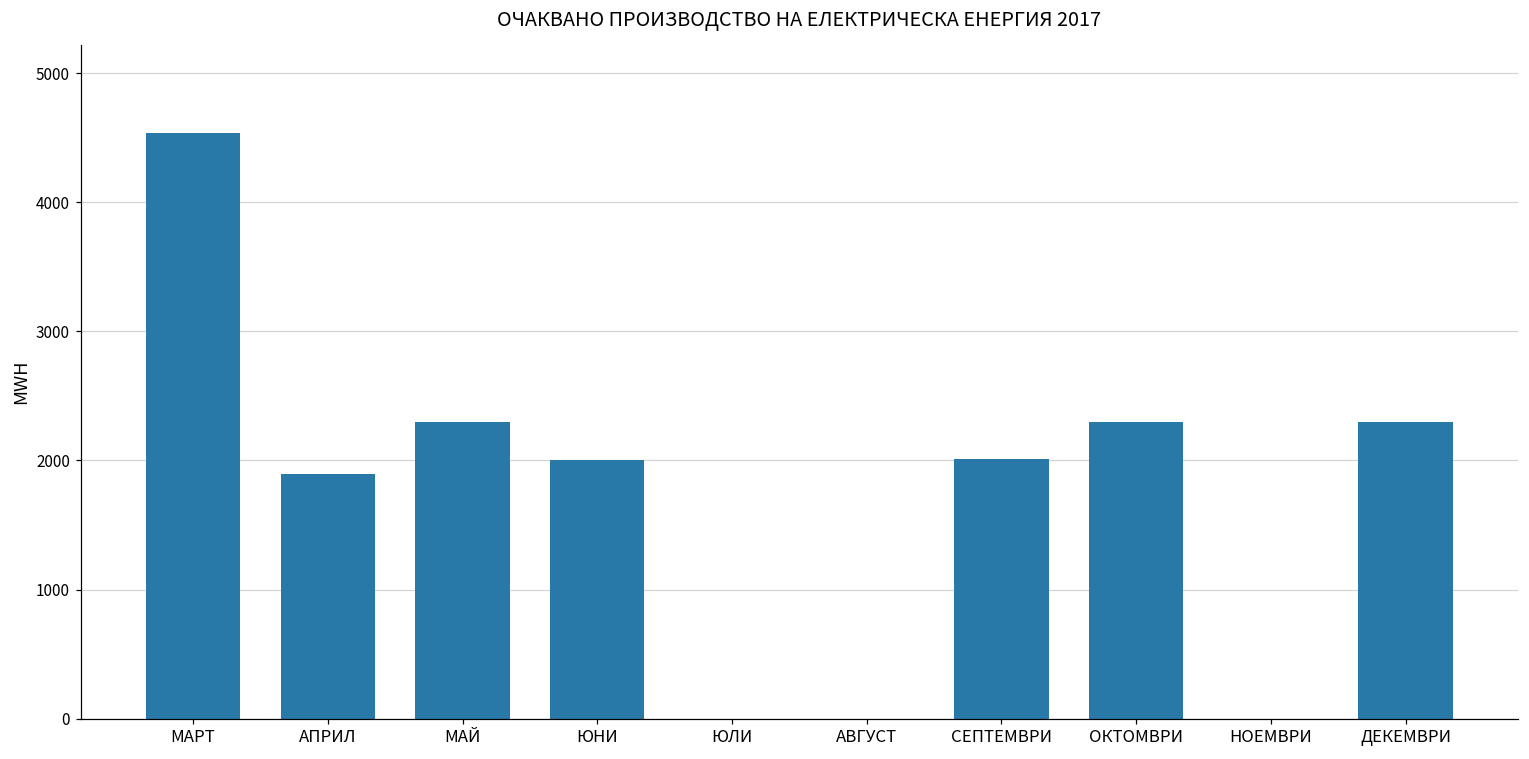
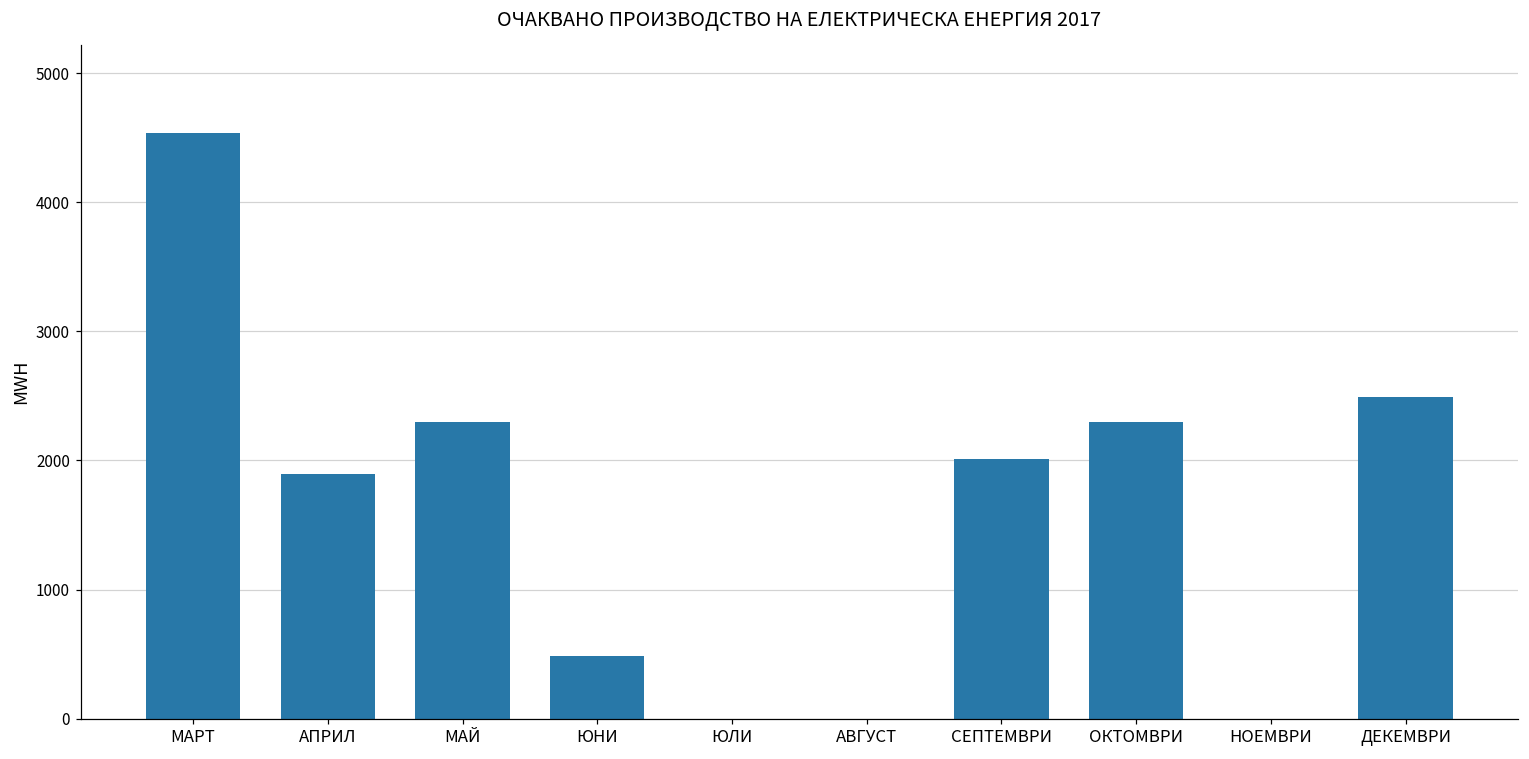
  {
    "МАРТ": 4540,
    "АПРИЛ": 1890,
    "МАЙ": 2300,
-   "ЮНИ": 2000,
+   "ЮНИ": 490,
    "ЮЛИ": 0,
    "АВГУСТ": 0,
    "СЕПТЕМВРИ": 2020,
    "ОКТОМВРИ": 2300,
    "НОЕМВРИ": 0,
-   "ДЕКЕМВРИ": 2300
+   "ДЕКЕМВРИ": 2490
  }
